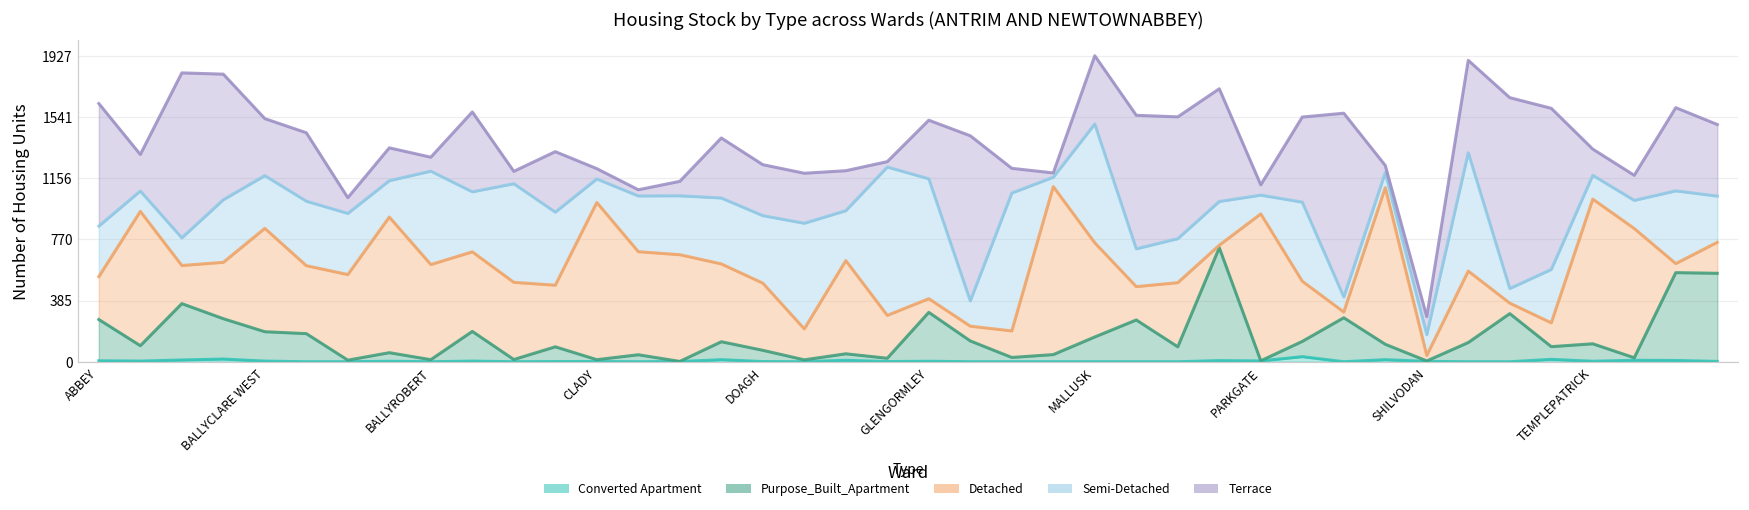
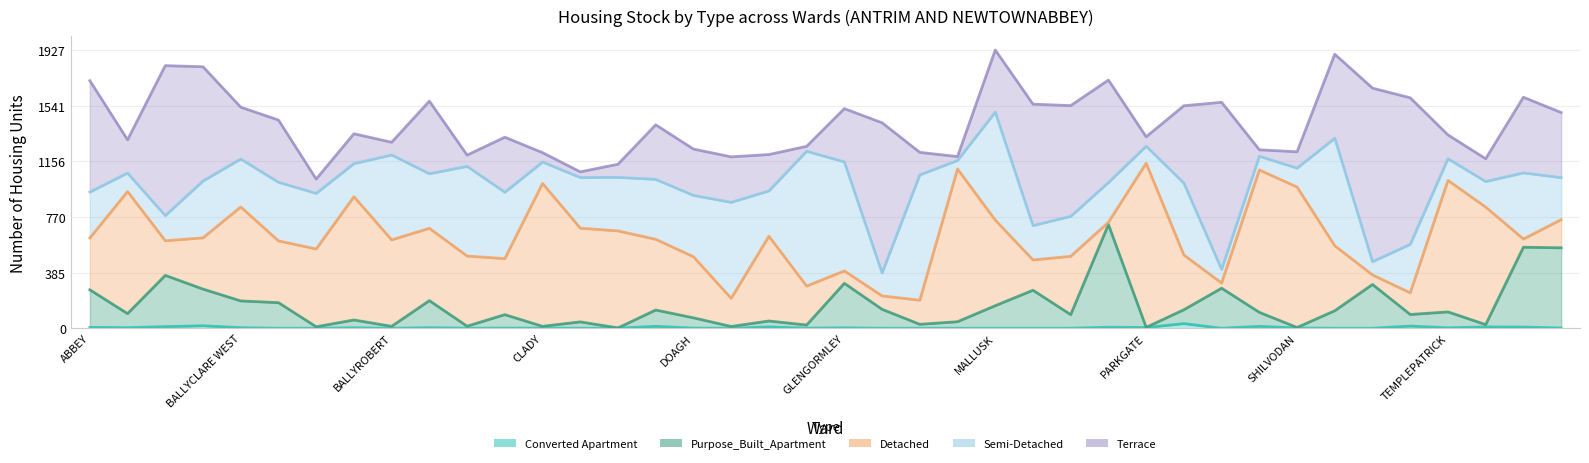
  {
    "Detached": {
-     "ABBEY": 270,
+     "ABBEY": 360,
      "BALLYCLARE WEST": 650,
      "BALLYROBERT": 600,
      "CLADY": 990,
      "DOAGH": 420,
      "GLENGORMLEY": 90,
      "MALLUSK": 590,
-     "PARKGATE": 930,
-     "SHILVODAN": 40,
+     "PARKGATE": 1140,
+     "SHILVODAN": 970,
      "TEMPLEPATRICK": 910
    }
  }
